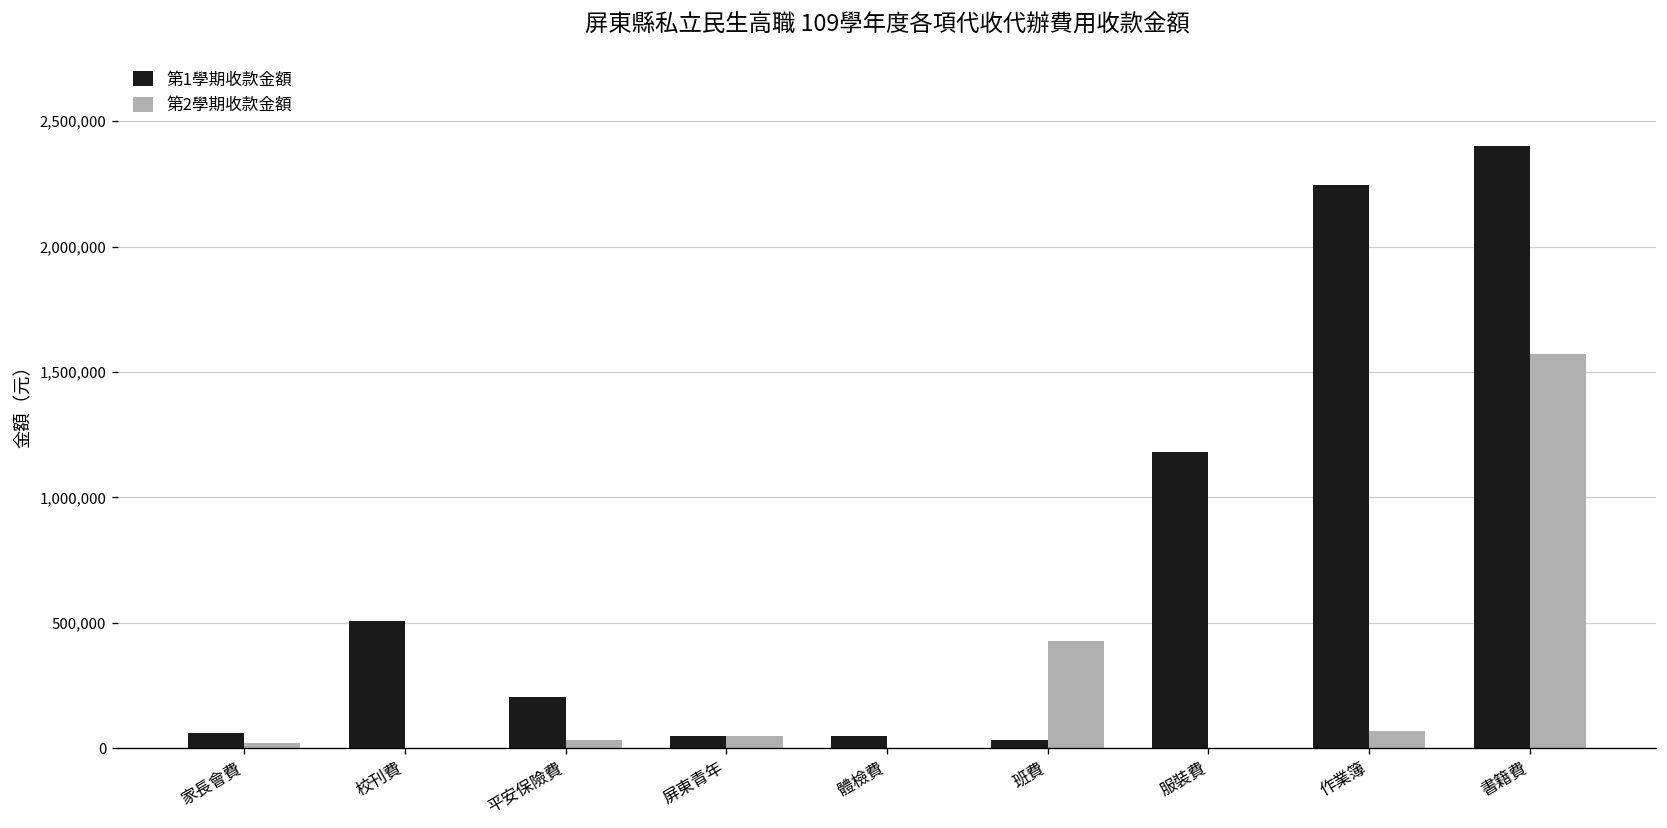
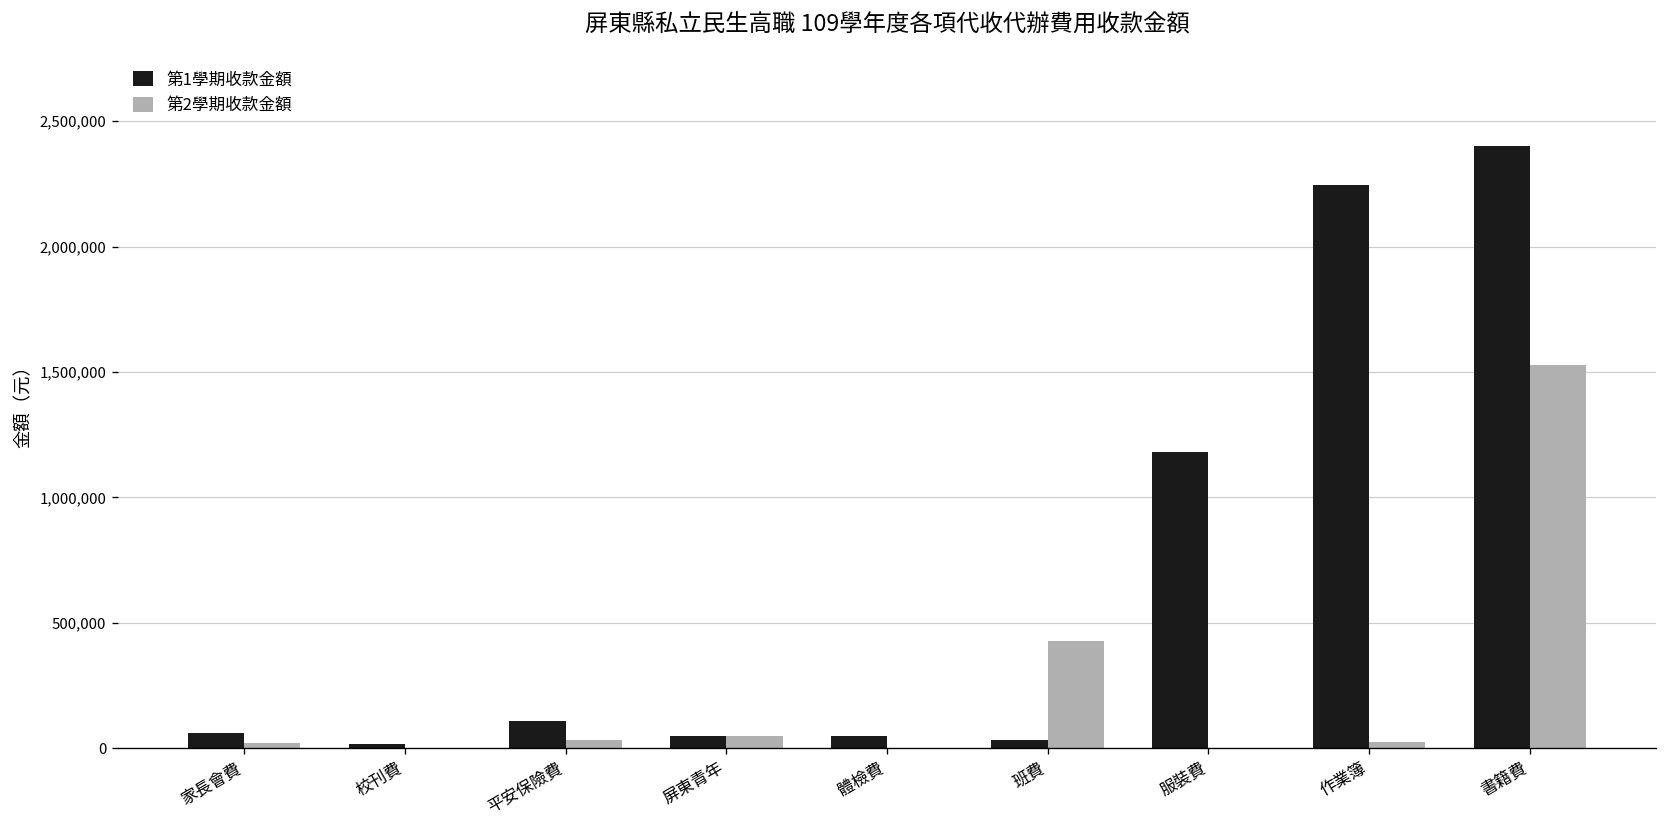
  {
    "第1學期收款金額": {
      "家長會費": "60,000",
-     "校刊費": "510,000",
-     "平安保險費": "200,000",
+     "校刊費": "20,000",
+     "平安保險費": "110,000",
      "屏東青年": "50,000",
      "體檢費": "50,000",
      "班費": "30,000",
      "服裝費": "1,180,000",
      "作業簿": "2,250,000",
      "書籍費": "2,400,000"
    },
    "第2學期收款金額": {
      "家長會費": "20,000",
      "校刊費": "0",
      "平安保險費": "30,000",
      "屏東青年": "50,000",
      "體檢費": "0",
      "班費": "430,000",
      "服裝費": "0",
-     "作業簿": "70,000",
-     "書籍費": "1,570,000"
+     "作業簿": "20,000",
+     "書籍費": "1,530,000"
    }
  }
